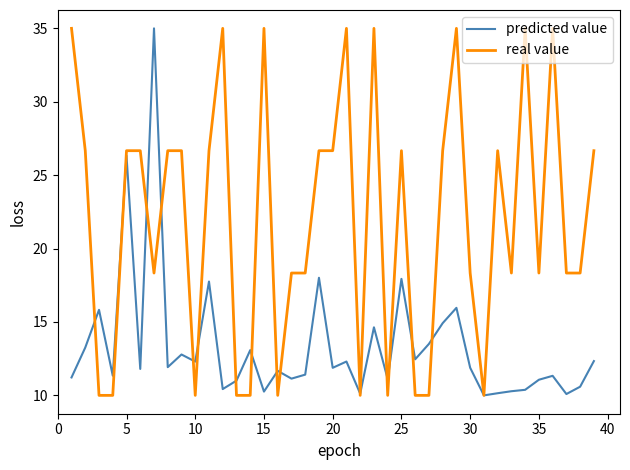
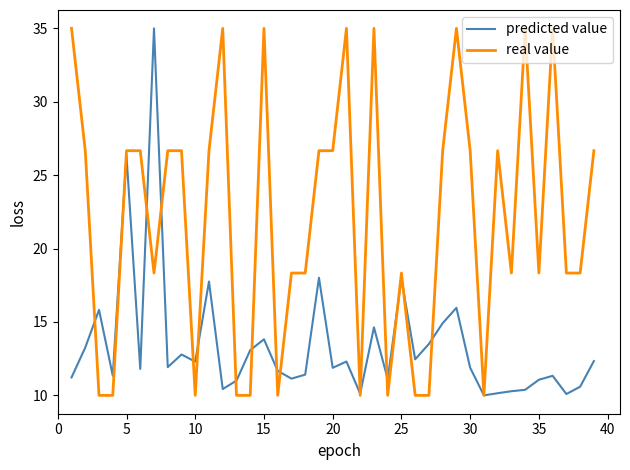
  {
    "predicted value": {
      "5": 26.3,
      "10": 12.3,
-     "15": 10.3,
+     "15": 13.8,
      "20": 11.9,
      "25": 17.9,
      "30": 11.9,
      "35": 11.1
    },
    "real value": {
      "5": 26.7,
      "10": 10.0,
      "15": 35.0,
      "20": 26.7,
-     "25": 26.7,
-     "30": 18.3,
+     "25": 18.3,
+     "30": 26.7,
      "35": 18.3
    }
  }
